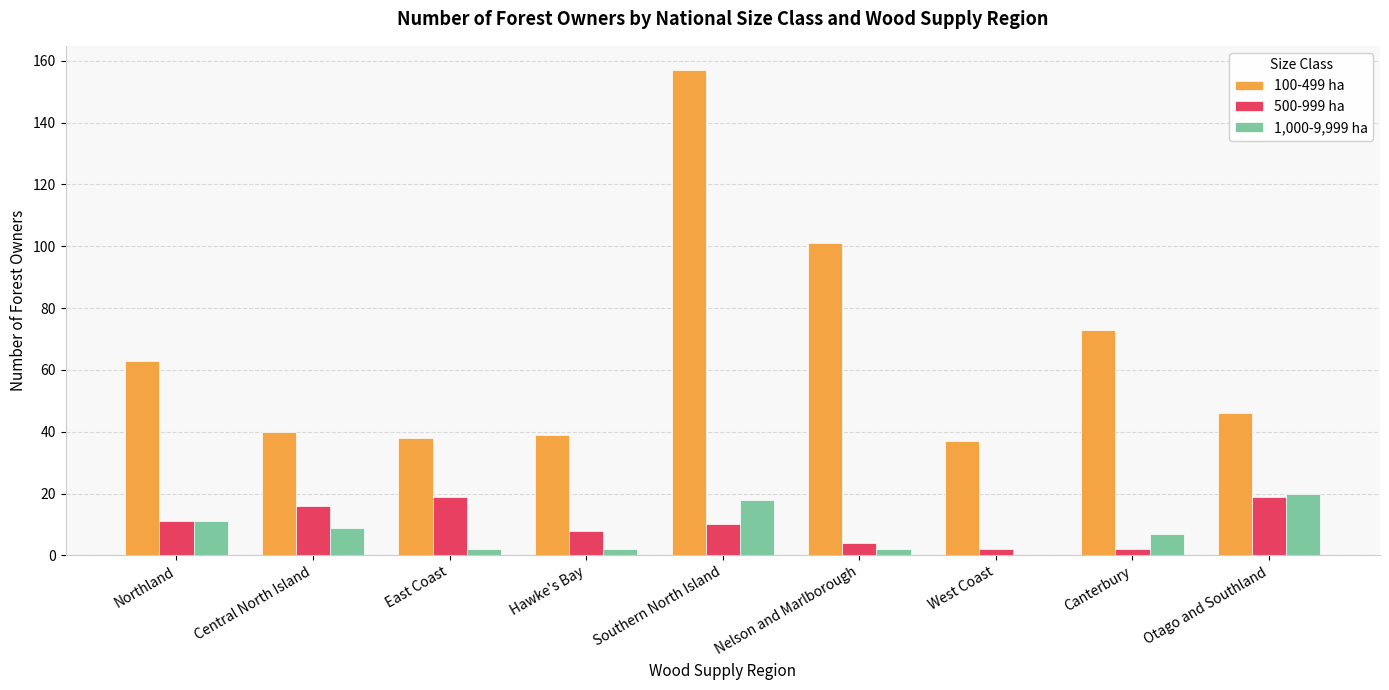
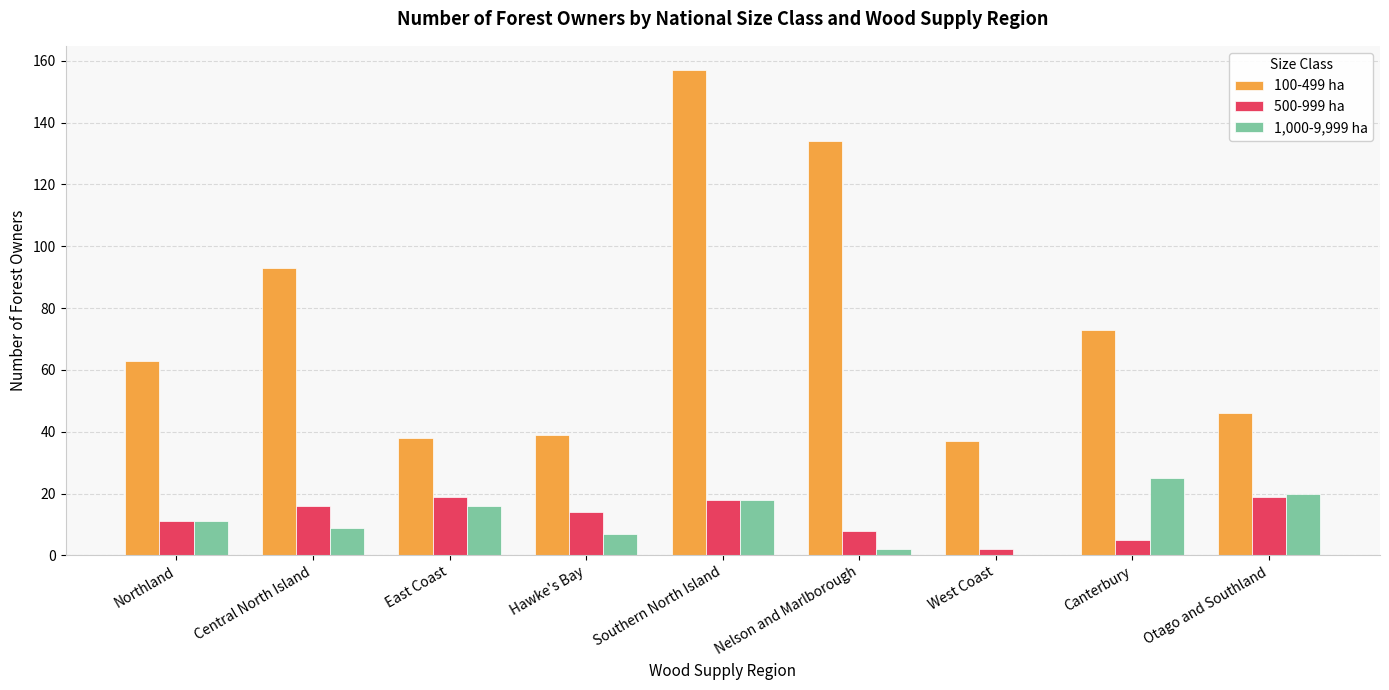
  {
    "100-499 ha": {
      "Northland": 63,
-     "Central North Island": 40,
+     "Central North Island": 93,
      "East Coast": 38,
      "Hawke's Bay": 39,
      "Southern North Island": 157,
-     "Nelson and Marlborough": 101,
+     "Nelson and Marlborough": 134,
      "West Coast": 37,
      "Canterbury": 73,
      "Otago and Southland": 46
    },
    "500-999 ha": {
      "Northland": 11,
      "Central North Island": 16,
      "East Coast": 19,
-     "Hawke's Bay": 8,
-     "Southern North Island": 10,
-     "Nelson and Marlborough": 4,
+     "Hawke's Bay": 14,
+     "Southern North Island": 18,
+     "Nelson and Marlborough": 8,
      "West Coast": 2,
-     "Canterbury": 2,
+     "Canterbury": 5,
      "Otago and Southland": 19
    },
    "1,000-9,999 ha": {
      "Northland": 11,
      "Central North Island": 9,
-     "East Coast": 2,
-     "Hawke's Bay": 2,
+     "East Coast": 16,
+     "Hawke's Bay": 7,
      "Southern North Island": 18,
      "Nelson and Marlborough": 2,
      "West Coast": 0,
-     "Canterbury": 7,
+     "Canterbury": 25,
      "Otago and Southland": 20
    }
  }
